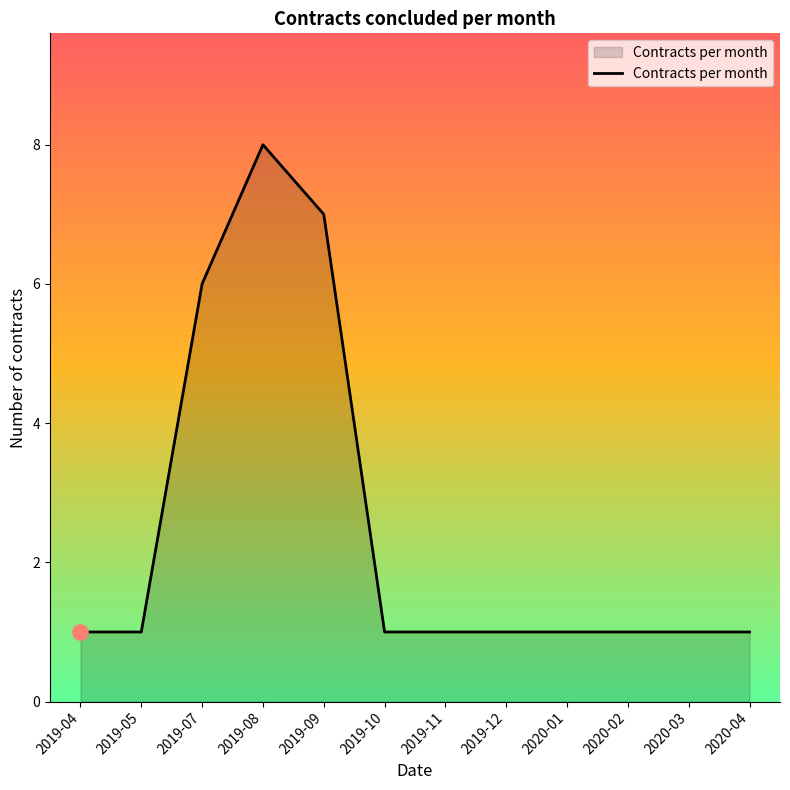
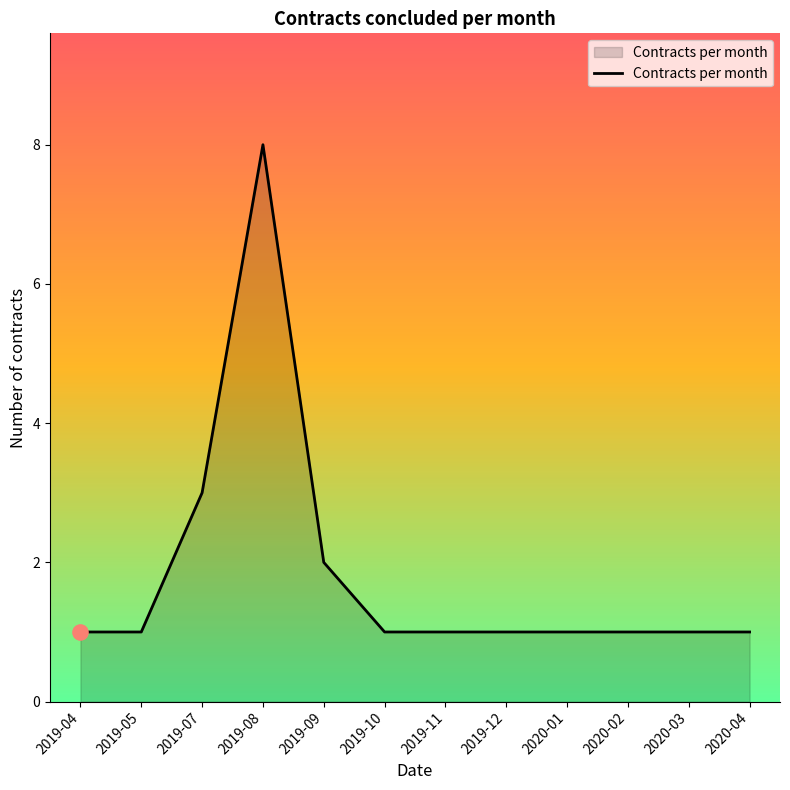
  {
    "Contracts per month": {
      "2019-05": 1,
-     "2019-07": 6,
+     "2019-07": 3,
      "2019-08": 8,
-     "2019-09": 7,
+     "2019-09": 2,
      "2019-10": 1,
      "2019-11": 1,
      "2019-12": 1,
      "2020-01": 1,
      "2020-02": 1,
      "2020-03": 1,
      "2020-04": 1
    }
  }
